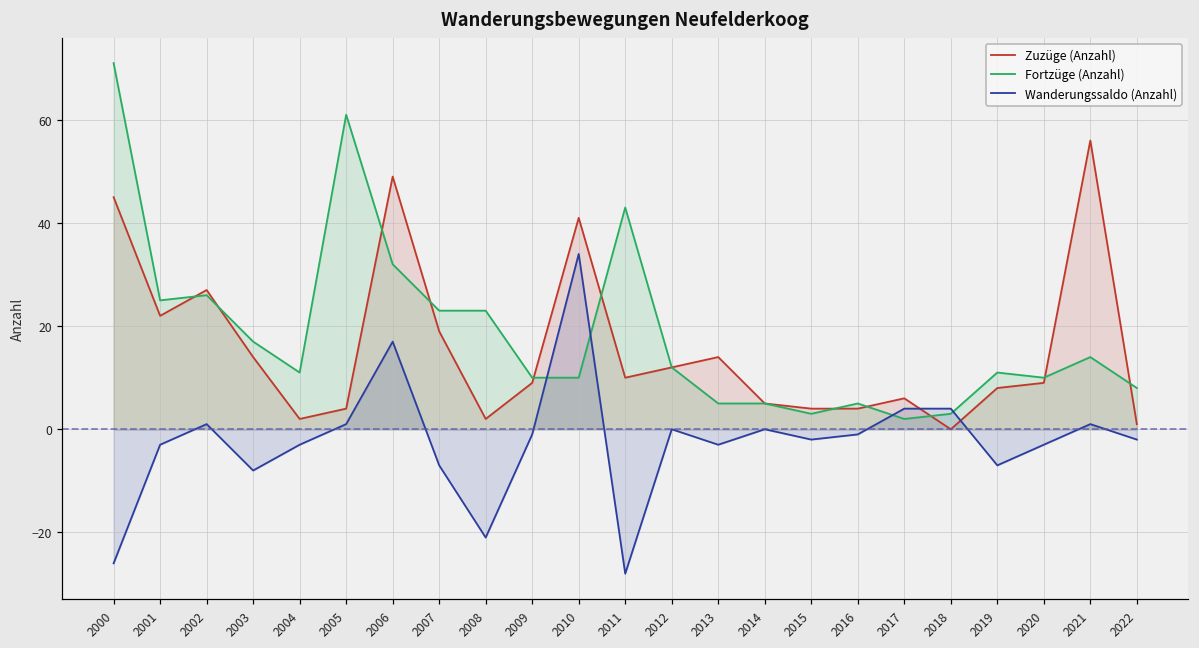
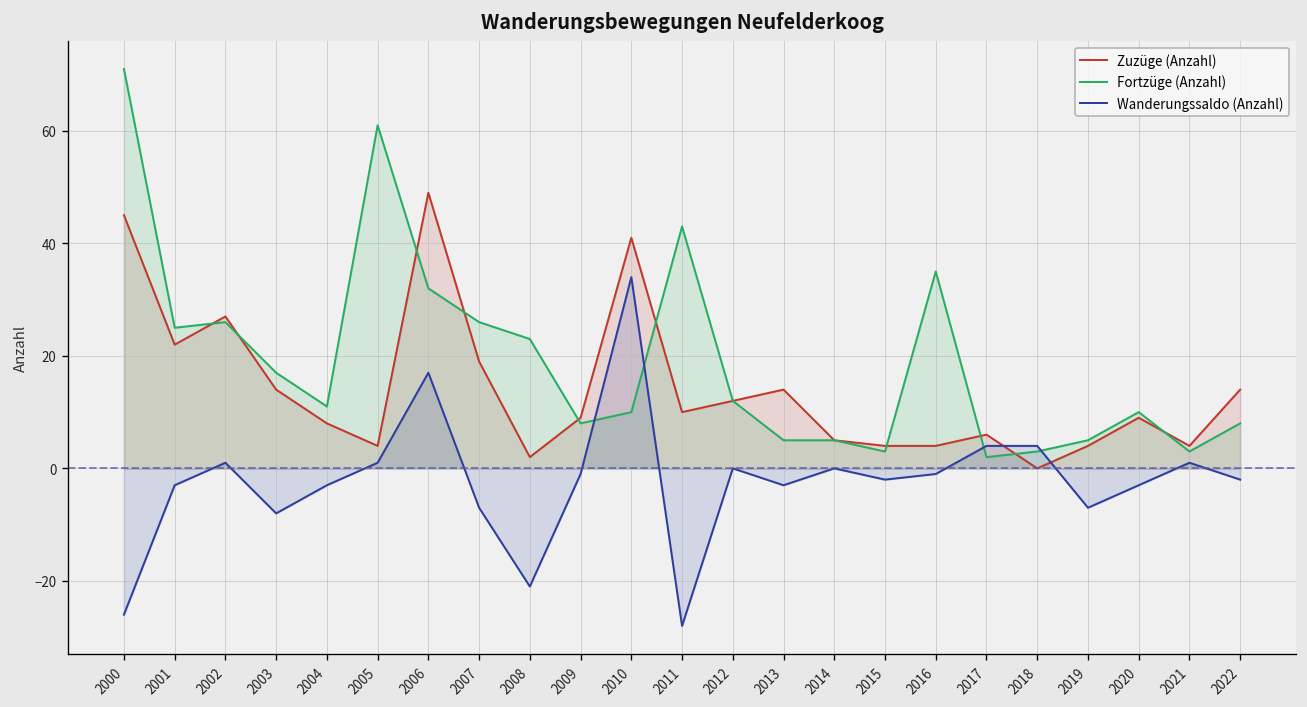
  {
    "Zuzüge (Anzahl)": {
      "2000": 45,
      "2001": 22,
      "2002": 27,
      "2003": 14,
-     "2004": 2,
+     "2004": 8,
      "2005": 4,
      "2006": 49,
      "2007": 19,
      "2008": 2,
      "2009": 9,
      "2010": 41,
      "2011": 10,
      "2013": 14,
      "2015": 4,
      "2016": 4,
      "2017": 6,
      "2018": 0,
-     "2019": 8,
+     "2019": 4,
      "2020": 9,
-     "2021": 56,
-     "2022": 1
+     "2021": 4,
+     "2022": 14
    },
    "Fortzüge (Anzahl)": {
      "2000": 71,
      "2001": 25,
      "2002": 26,
      "2003": 17,
      "2004": 11,
      "2005": 61,
      "2006": 32,
-     "2007": 23,
+     "2007": 26,
      "2008": 23,
-     "2009": 10,
+     "2009": 8,
      "2010": 10,
      "2011": 43,
      "2013": 5,
      "2015": 3,
-     "2016": 5,
+     "2016": 35,
      "2017": 2,
      "2018": 3,
-     "2019": 11,
+     "2019": 5,
      "2020": 10,
-     "2021": 14,
+     "2021": 3,
      "2022": 8
    }
  }
